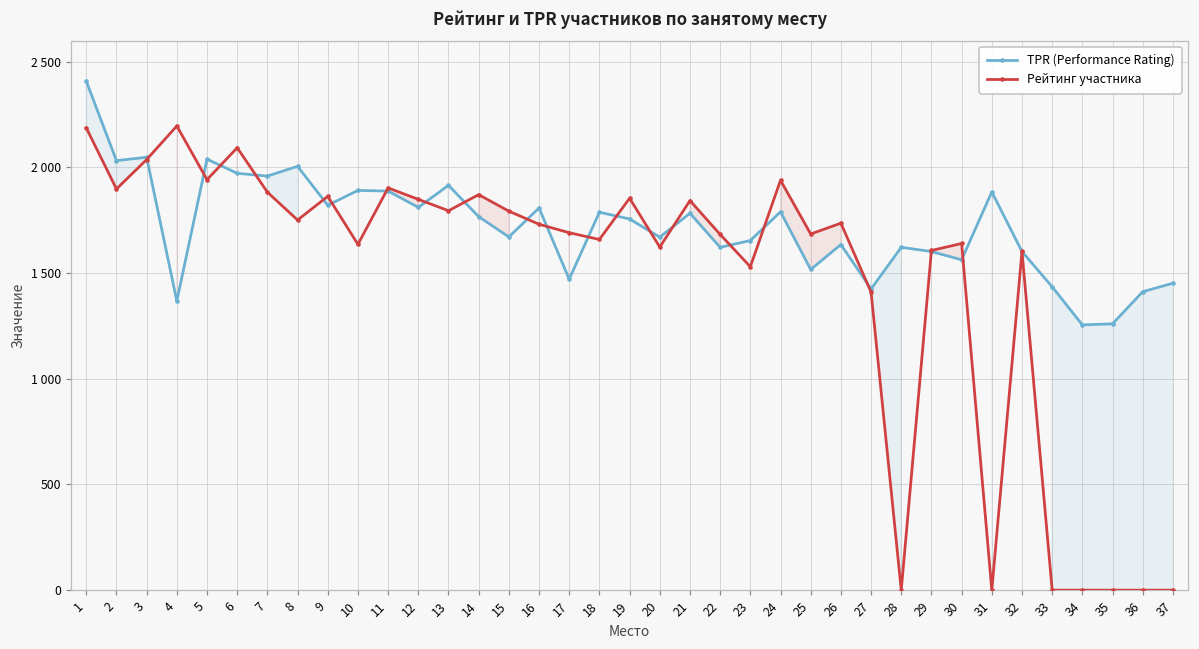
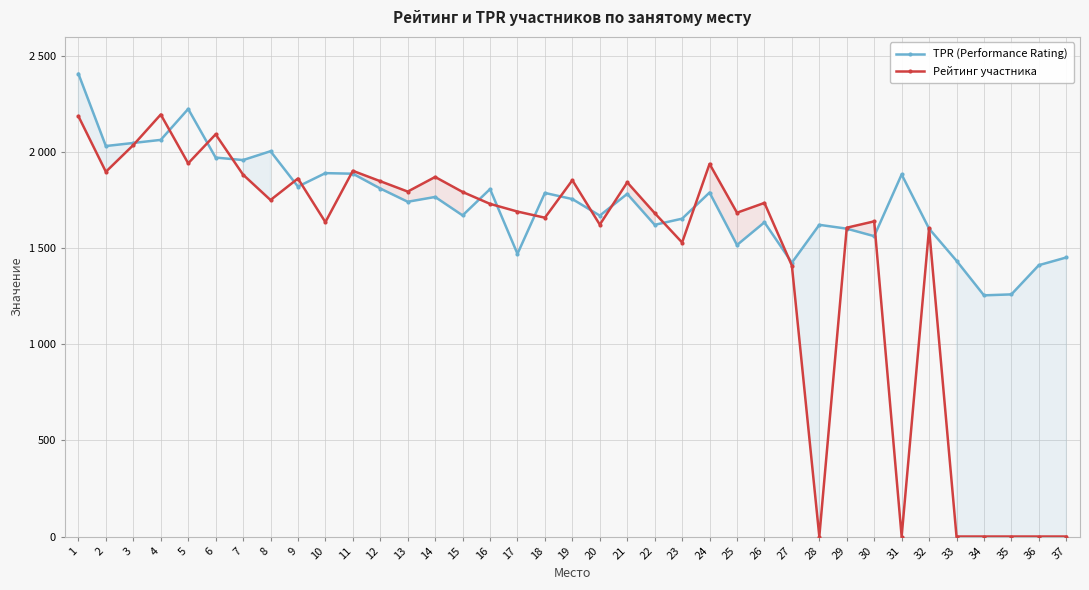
  {
    "TPR (Performance Rating)": {
      "1": 2410,
      "2": 2030,
-     "4": 1370,
-     "5": 2040,
+     "4": 2060,
+     "5": 2230,
      "6": 1970,
      "7": 1960,
      "8": 2010,
      "9": 1820,
      "10": 1890,
      "11": 1890,
      "12": 1810,
-     "13": 1920,
+     "13": 1740,
      "14": 1770,
      "15": 1670,
      "16": 1810,
      "17": 1470,
      "18": 1790,
      "19": 1760,
      "20": 1670,
      "21": 1780,
      "22": 1620,
      "23": 1650,
      "24": 1790,
      "25": 1520,
      "26": 1640,
      "27": 1430,
      "28": 1620,
      "30": 1560,
      "31": 1880,
      "33": 1440,
      "34": 1260,
      "35": 1260,
      "36": 1410,
      "37": 1450
    },
    "Рейтинг участника": {
      "1": 2190,
      "2": 1900,
      "4": 2200,
      "5": 1940,
      "6": 2090,
      "7": 1880,
      "8": 1750,
      "9": 1860,
      "10": 1640,
      "11": 1900,
      "12": 1850,
      "13": 1800,
      "14": 1870,
      "15": 1790,
      "16": 1730,
      "17": 1690,
      "18": 1660,
      "19": 1850,
      "20": 1620,
      "21": 1840,
      "22": 1680,
      "23": 1530,
      "24": 1940,
      "25": 1690,
      "26": 1740,
      "27": 1410,
      "28": 0,
      "30": 1640,
      "31": 0,
      "33": 0,
      "34": 0,
      "35": 0,
      "36": 0,
      "37": 0
    }
  }
